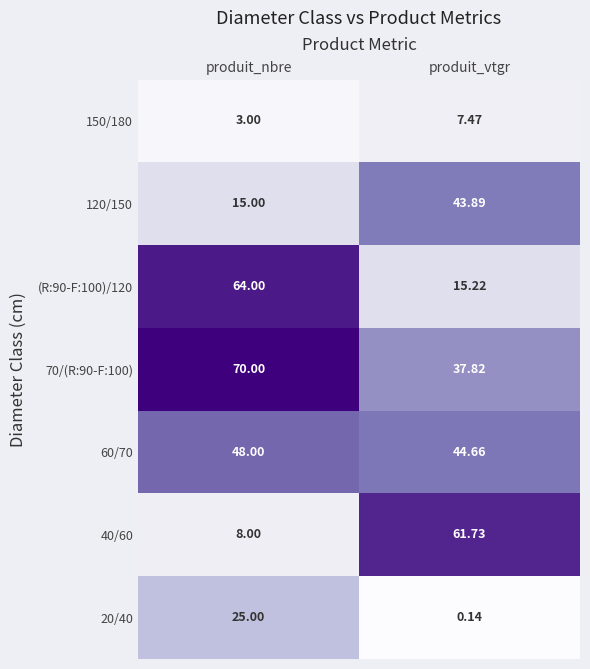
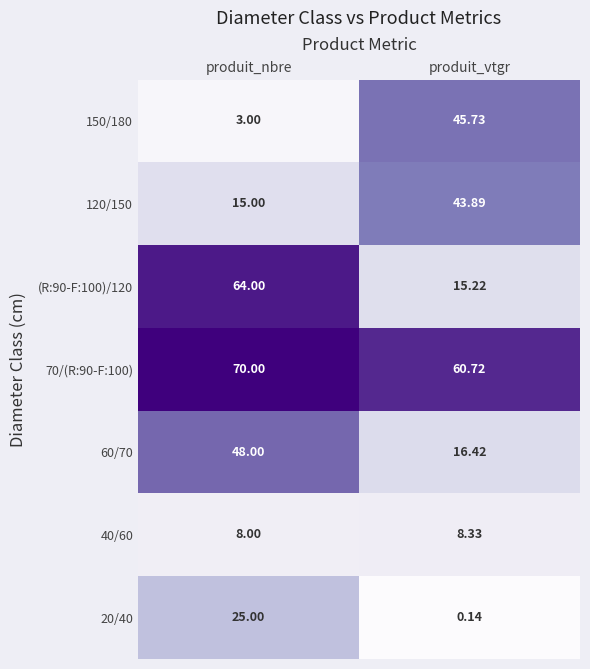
  {
    "150/180": {
      "produit_nbre": 3.00,
-     "produit_vtgr": 7.47
+     "produit_vtgr": 45.73
    },
    "120/150": {
      "produit_nbre": 15.00,
      "produit_vtgr": 43.89
    },
    "(R:90-F:100)/120": {
      "produit_nbre": 64.00,
      "produit_vtgr": 15.22
    },
    "70/(R:90-F:100)": {
      "produit_nbre": 70.00,
-     "produit_vtgr": 37.82
+     "produit_vtgr": 60.72
    },
    "60/70": {
      "produit_nbre": 48.00,
-     "produit_vtgr": 44.66
+     "produit_vtgr": 16.42
    },
    "40/60": {
      "produit_nbre": 8.00,
-     "produit_vtgr": 61.73
+     "produit_vtgr": 8.33
    },
    "20/40": {
      "produit_nbre": 25.00,
      "produit_vtgr": 0.14
    }
  }
